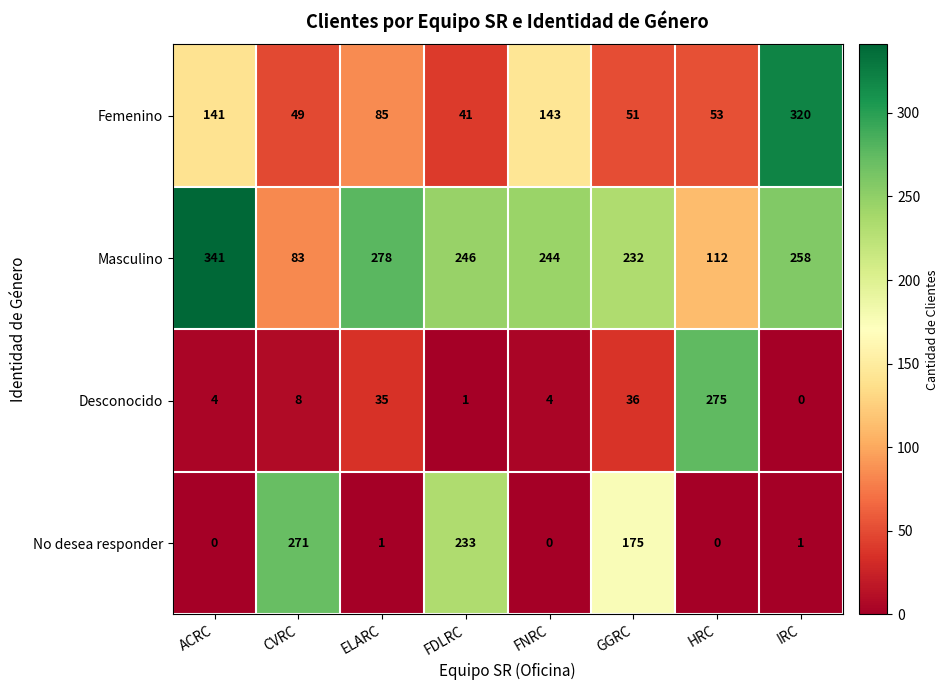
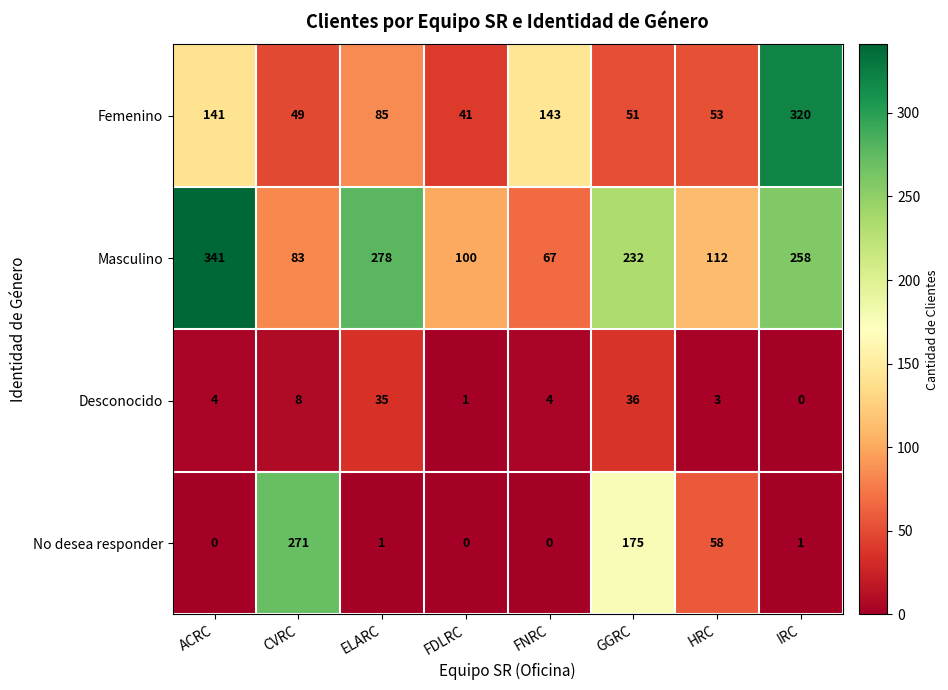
  {
    "Femenino": {
      "ACRC": 141,
      "CVRC": 49,
      "ELARC": 85,
      "FDLRC": 41,
      "FNRC": 143,
      "GGRC": 51,
      "HRC": 53,
      "IRC": 320
    },
    "Masculino": {
      "ACRC": 341,
      "CVRC": 83,
      "ELARC": 278,
-     "FDLRC": 246,
-     "FNRC": 244,
+     "FDLRC": 100,
+     "FNRC": 67,
      "GGRC": 232,
      "HRC": 112,
      "IRC": 258
    },
    "Desconocido": {
      "ACRC": 4,
      "CVRC": 8,
      "ELARC": 35,
      "FDLRC": 1,
      "FNRC": 4,
      "GGRC": 36,
-     "HRC": 275,
+     "HRC": 3,
      "IRC": 0
    },
    "No desea responder": {
      "ACRC": 0,
      "CVRC": 271,
      "ELARC": 1,
-     "FDLRC": 233,
+     "FDLRC": 0,
      "FNRC": 0,
      "GGRC": 175,
-     "HRC": 0,
+     "HRC": 58,
      "IRC": 1
    }
  }
